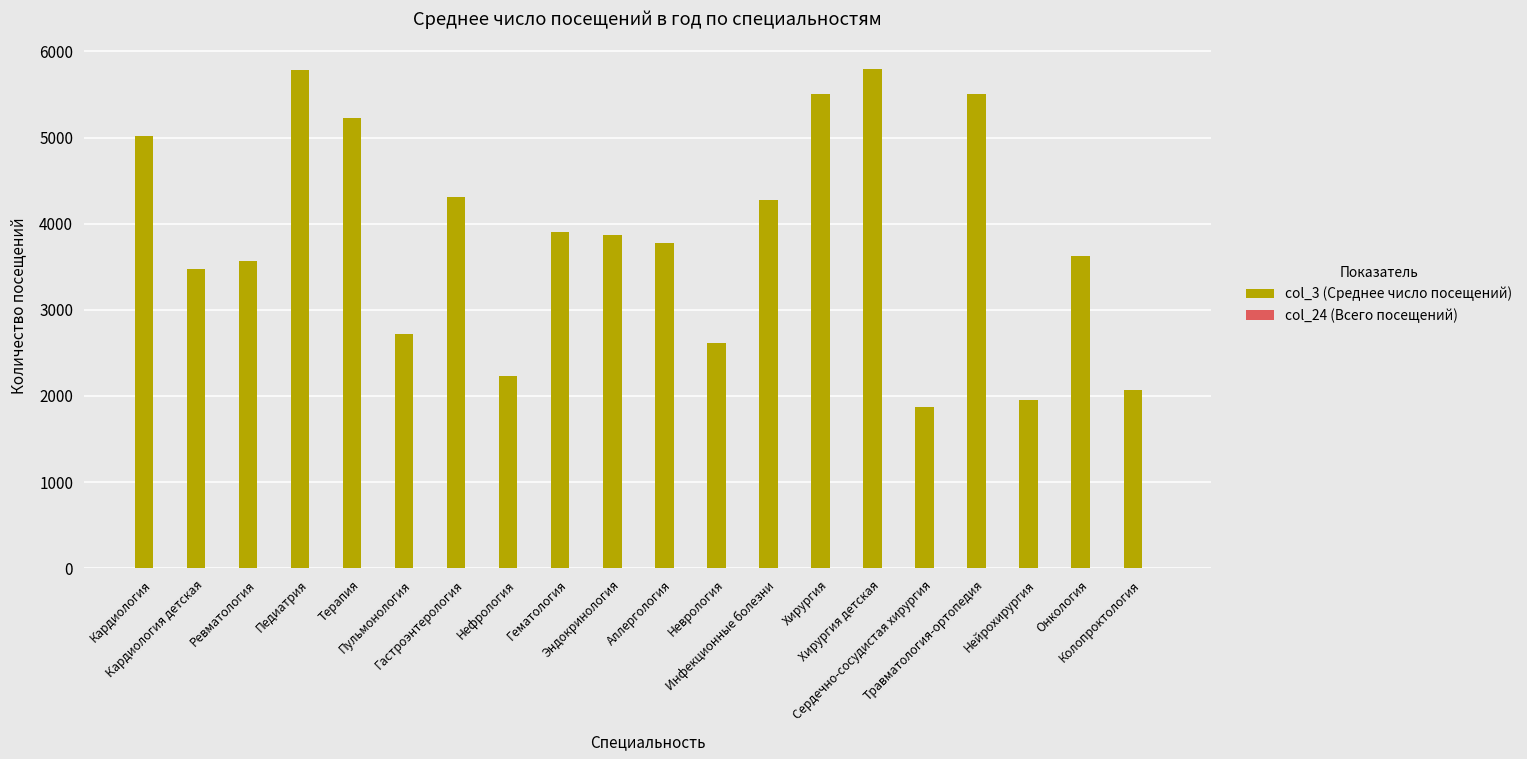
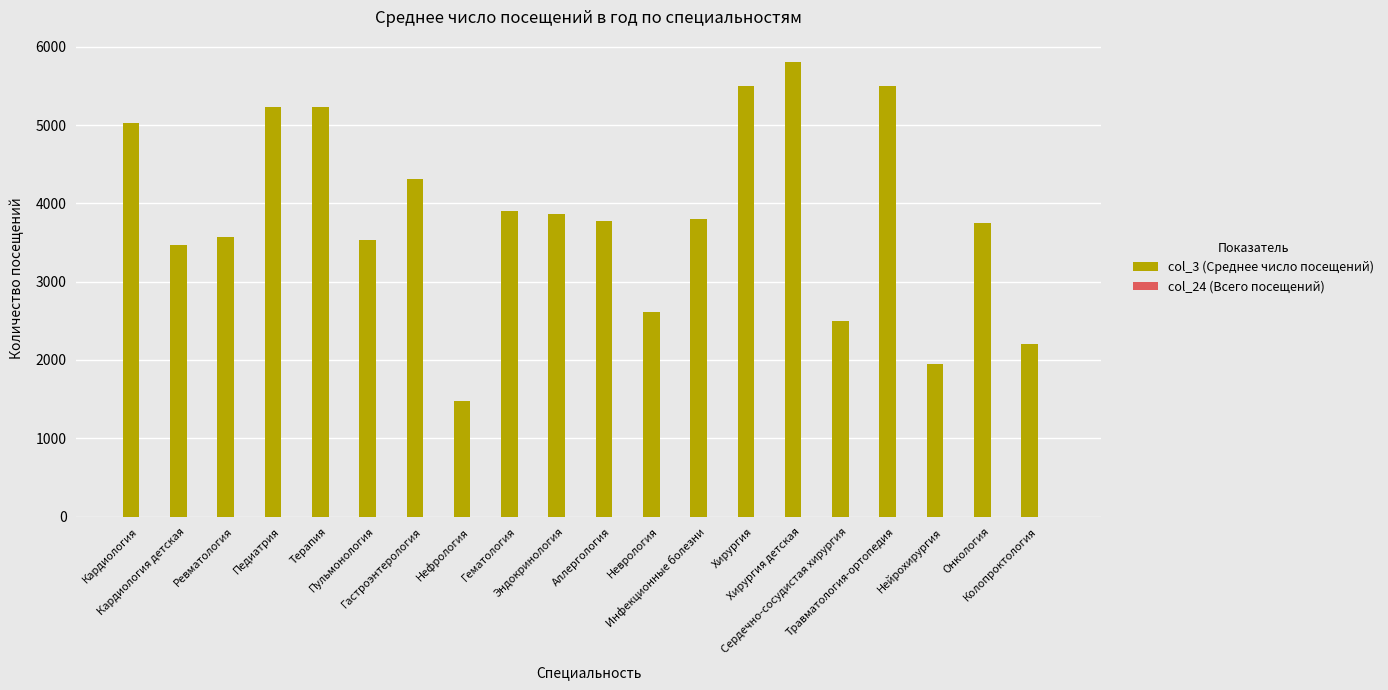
  {
    "col_3 (Среднее число посещений)": {
      "Кардиология": 5000,
      "Кардиология детская": 3500,
      "Ревматология": 3600,
-     "Педиатрия": 5800,
+     "Педиатрия": 5200,
      "Терапия": 5200,
-     "Пульмонология": 2700,
+     "Пульмонология": 3500,
      "Гастроэнтерология": 4300,
-     "Нефрология": 2200,
+     "Нефрология": 1500,
      "Гематология": 3900,
      "Эндокринология": 3900,
      "Аллергология": 3800,
      "Неврология": 2600,
-     "Инфекционные болезни": 4300,
+     "Инфекционные болезни": 3800,
      "Хирургия": 5500,
      "Хирургия детская": 5800,
-     "Сердечно-сосудистая хирургия": 1900,
+     "Сердечно-сосудистая хирургия": 2500,
      "Травматология-ортопедия": 5500,
      "Нейрохирургия": 2000,
-     "Онкология": 3600,
-     "Колопроктология": 2100
+     "Онкология": 3800,
+     "Колопроктология": 2200
    },
    "col_24 (Всего посещений)": {
      "Кардиология": 0,
      "Кардиология детская": 0,
      "Ревматология": 0,
      "Педиатрия": 0,
      "Терапия": 0,
      "Пульмонология": 0,
      "Гастроэнтерология": 0,
      "Нефрология": 0,
      "Гематология": 0,
      "Эндокринология": 0,
      "Аллергология": 0,
      "Неврология": 0,
      "Инфекционные болезни": 0,
      "Хирургия": 0,
      "Хирургия детская": 0,
      "Сердечно-сосудистая хирургия": 0,
      "Травматология-ортопедия": 0,
      "Нейрохирургия": 0,
      "Онкология": 0,
      "Колопроктология": 0
    }
  }
